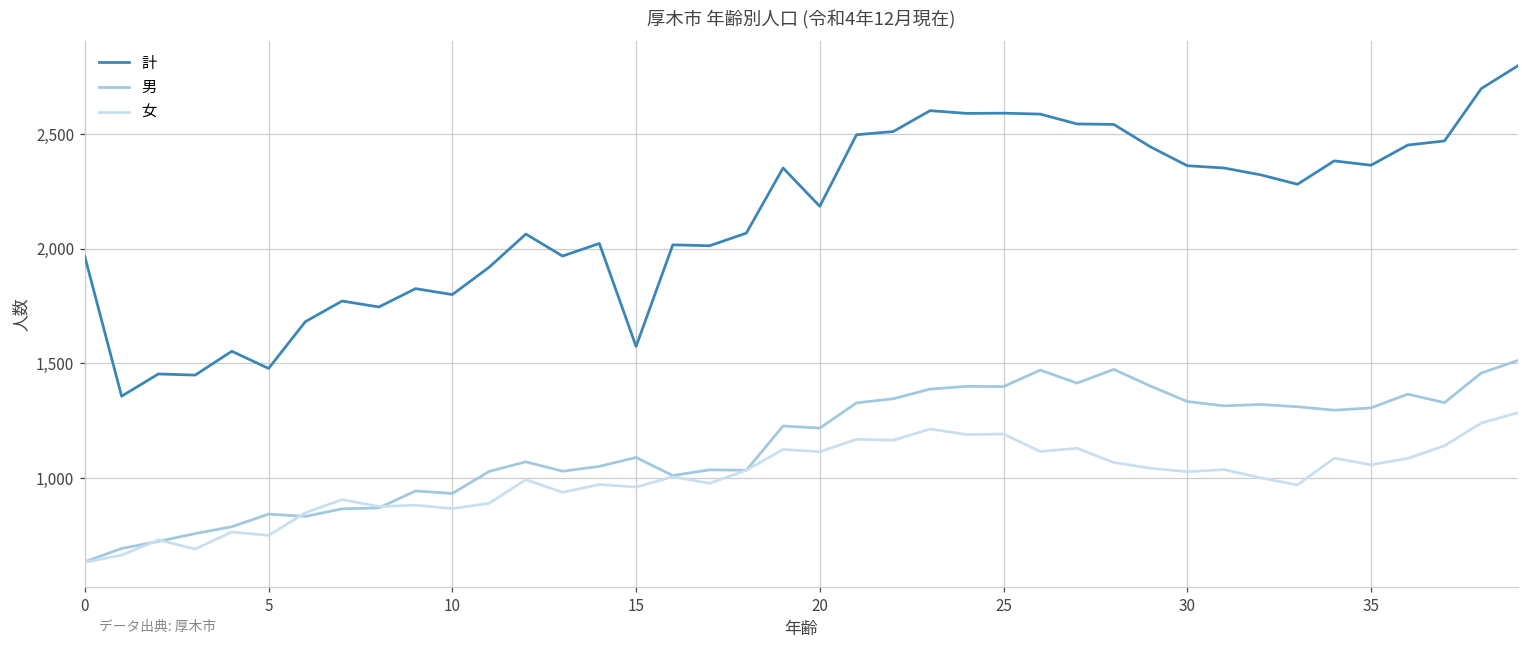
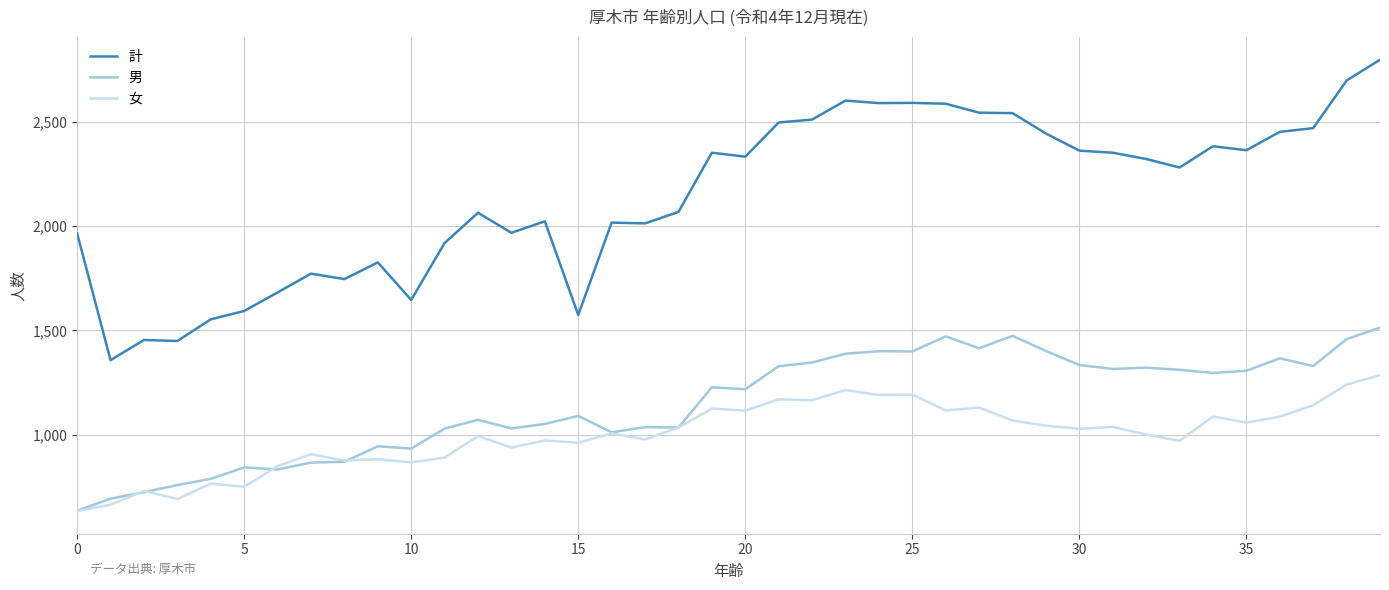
  {
    "計": {
      "0": "1,970",
-     "5": "1,480",
-     "10": "1,800",
+     "5": "1,590",
+     "10": "1,650",
      "15": "1,570",
-     "20": "2,190",
+     "20": "2,330",
      "25": "2,590",
      "30": "2,360",
      "35": "2,360"
    }
  }
